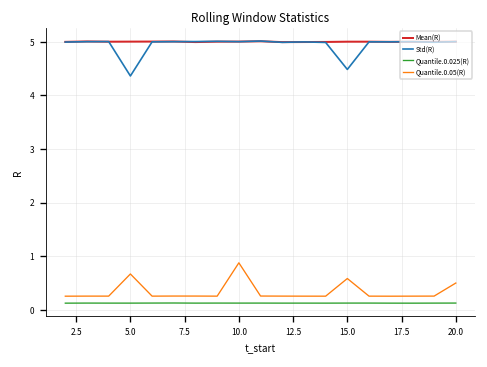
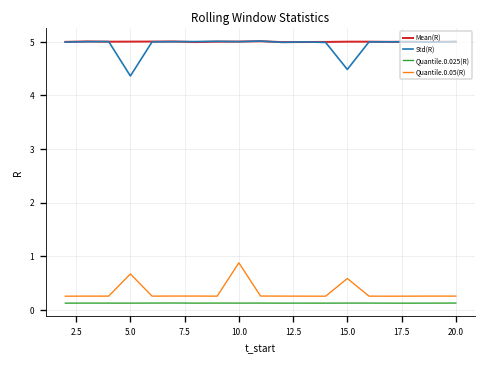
  {
    "Mean(R)": {
      "5.0": 5.0,
      "15.0": 5.0
    },
    "Std(R)": {
      "5.0": 4.4,
      "15.0": 4.5
    },
    "Quantile.0.025(R)": {
      "5.0": 0.1,
      "10.0": 0.1,
      "15.0": 0.1,
      "20.0": 0.1
    },
    "Quantile.0.05(R)": {
      "5.0": 0.7,
      "10.0": 0.9,
      "15.0": 0.6,
-     "20.0": 0.5
+     "20.0": 0.3
    }
  }
